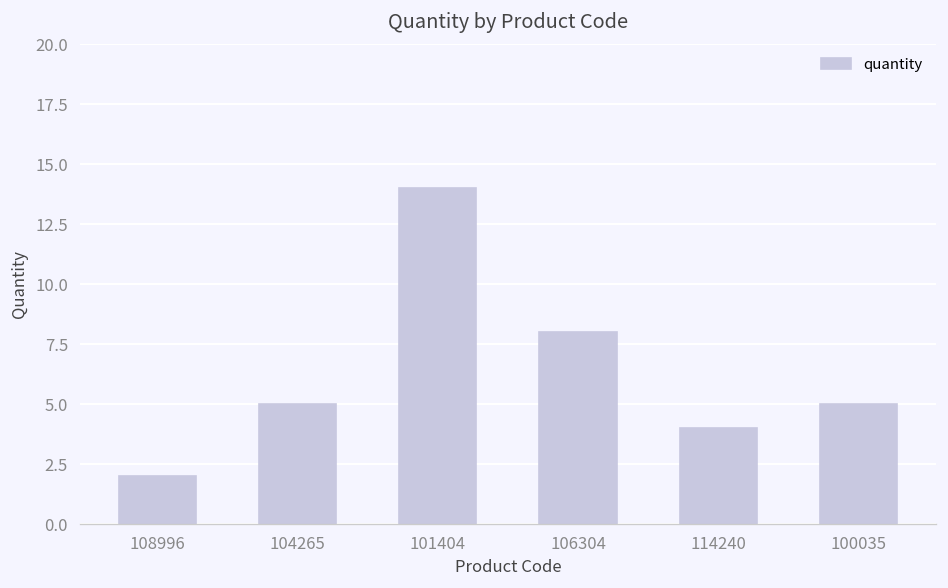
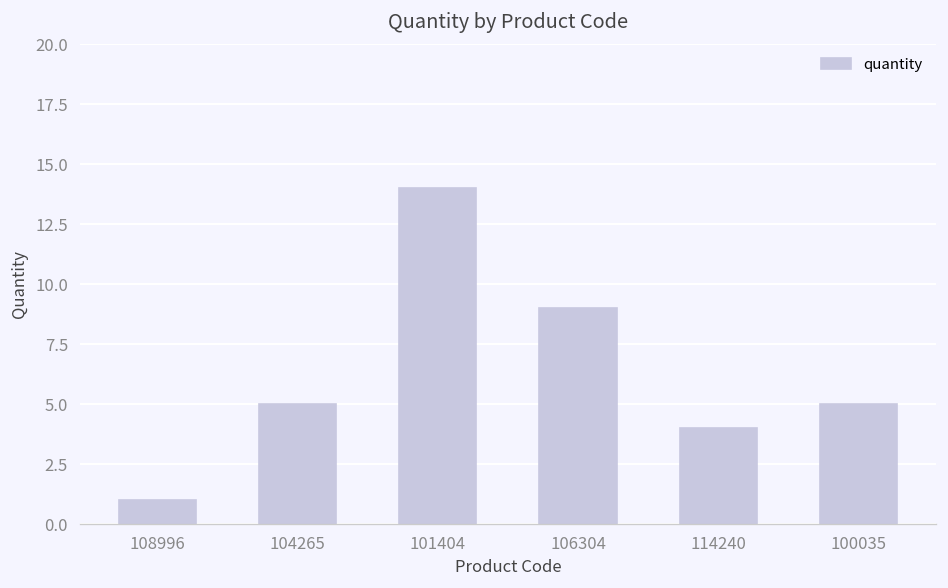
  {
-   "108996": 2,
+   "108996": 1,
    "104265": 5,
    "101404": 14,
-   "106304": 8,
+   "106304": 9,
    "114240": 4,
    "100035": 5
  }
